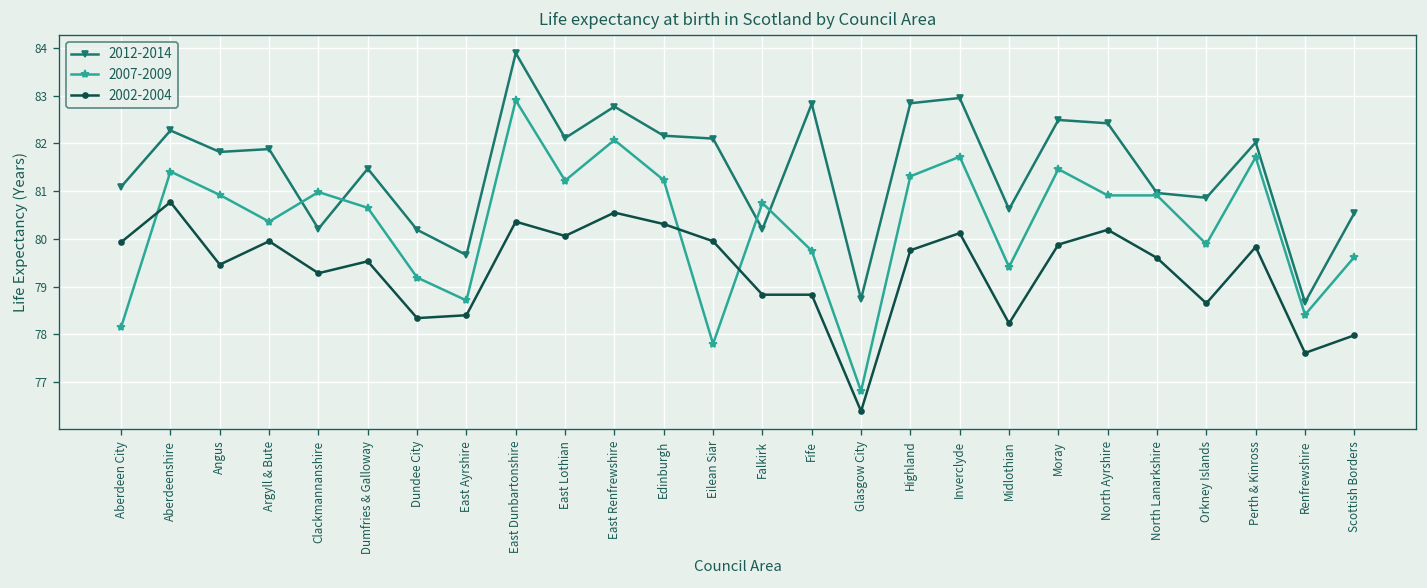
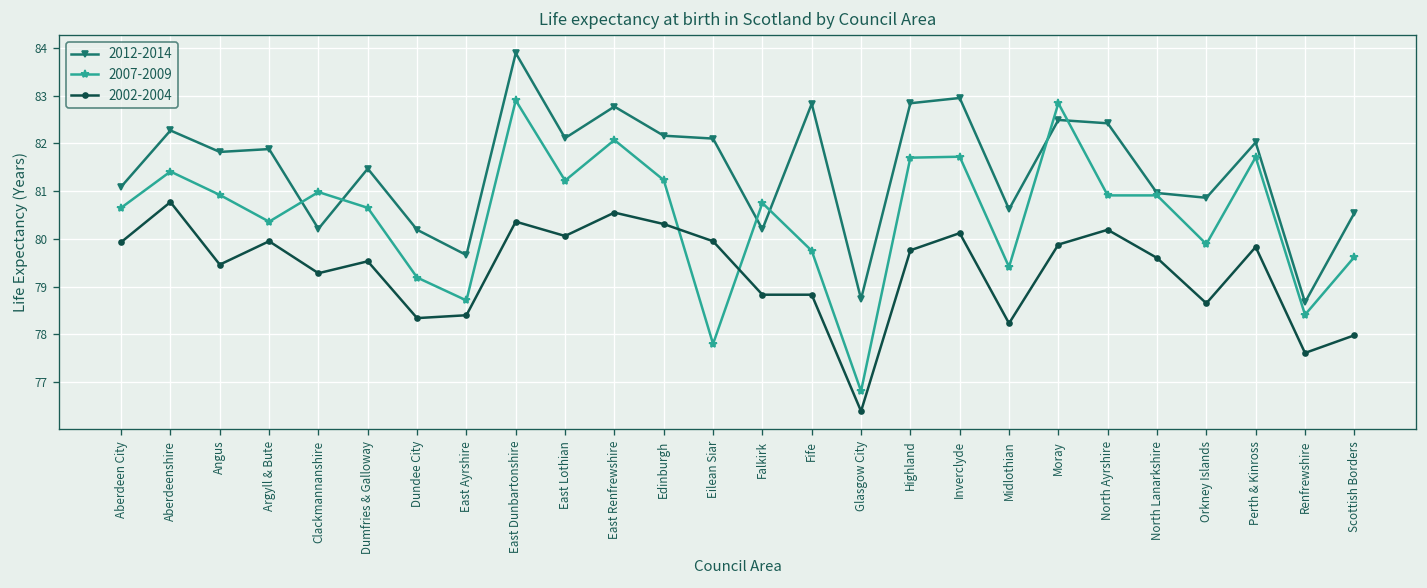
  {
    "2007-2009": {
-     "Aberdeen City": 78.2,
+     "Aberdeen City": 80.7,
      "Aberdeenshire": 81.4,
      "Angus": 80.9,
      "Argyll & Bute": 80.4,
      "Clackmannanshire": 81.0,
      "Dumfries & Galloway": 80.7,
      "Dundee City": 79.2,
      "East Ayrshire": 78.7,
      "East Dunbartonshire": 82.9,
      "East Lothian": 81.2,
      "East Renfrewshire": 82.1,
      "Edinburgh": 81.2,
      "Eilean Siar": 77.8,
      "Falkirk": 80.8,
      "Fife": 79.8,
      "Glasgow City": 76.8,
-     "Highland": 81.3,
+     "Highland": 81.7,
      "Inverclyde": 81.7,
      "Midlothian": 79.4,
-     "Moray": 81.5,
+     "Moray": 82.8,
      "North Ayrshire": 80.9,
      "Orkney Islands": 79.9,
      "Perth & Kinross": 81.7,
      "Renfrewshire": 78.4,
      "Scottish Borders": 79.6
    }
  }
